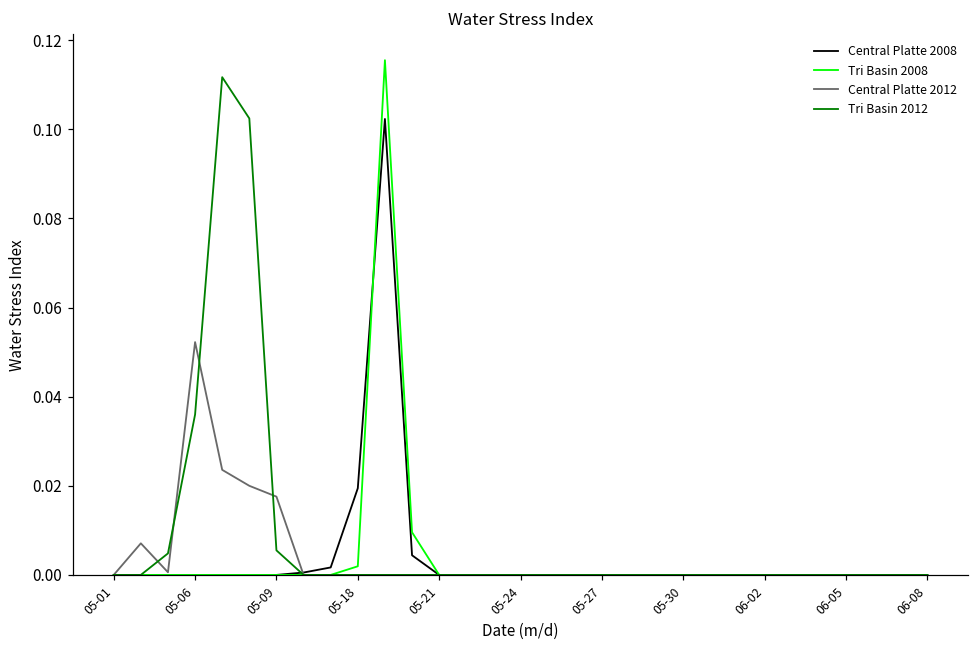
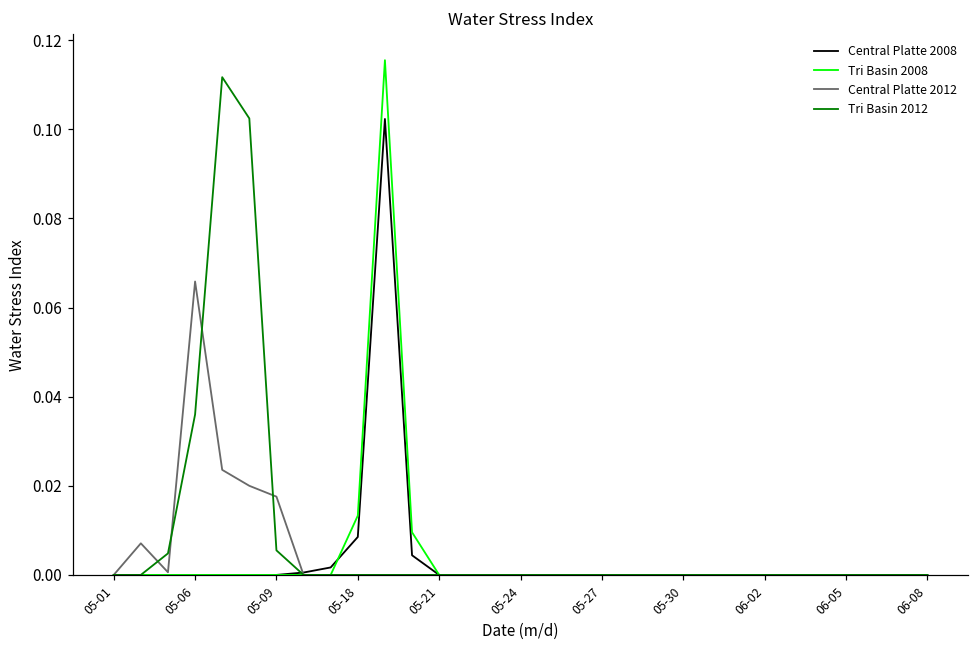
  {
    "Central Platte 2008": {
-     "05-18": 0.019
+     "05-18": 0.009
    },
    "Tri Basin 2008": {
-     "05-18": 0.002
+     "05-18": 0.013
    },
    "Central Platte 2012": {
-     "05-06": 0.052,
+     "05-06": 0.066,
      "05-09": 0.018
    },
    "Tri Basin 2012": {
      "05-06": 0.036,
      "05-09": 0.006
    }
  }
